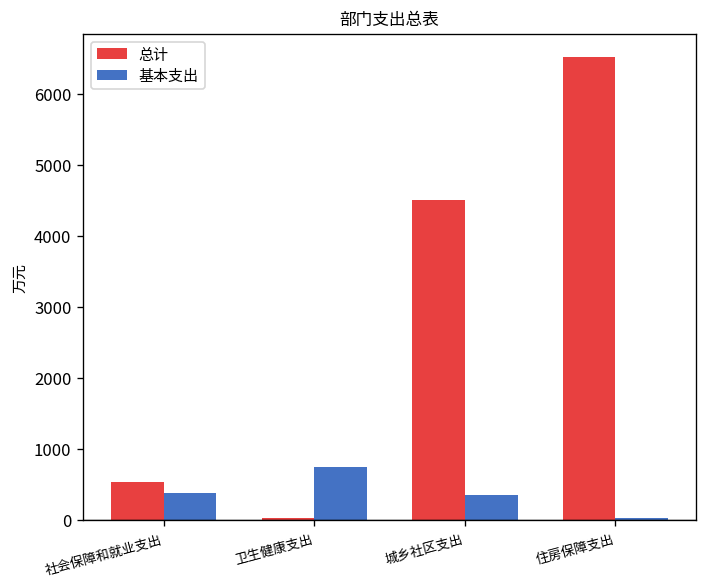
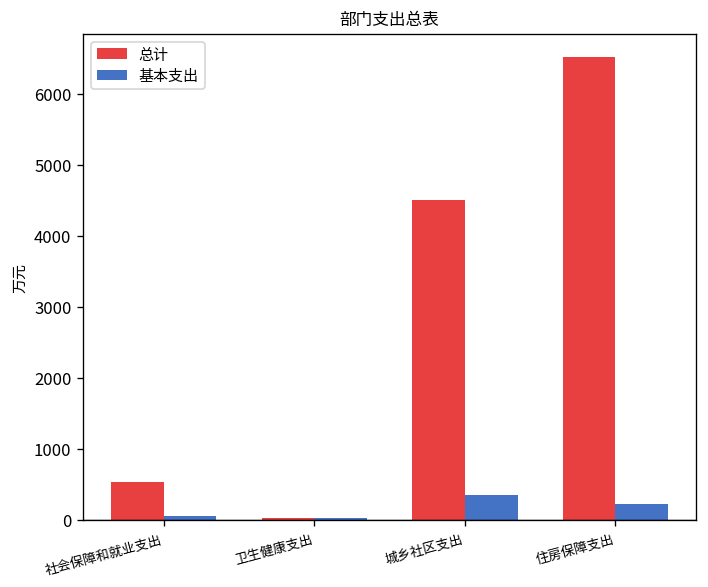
  {
    "总计": {
      "社会保障和就业支出": 500,
      "城乡社区支出": 4500,
      "住房保障支出": 6500
    },
    "基本支出": {
-     "社会保障和就业支出": 400,
-     "卫生健康支出": 800,
+     "社会保障和就业支出": 100,
+     "卫生健康支出": 0,
      "城乡社区支出": 300,
-     "住房保障支出": 0
+     "住房保障支出": 200
    }
  }
